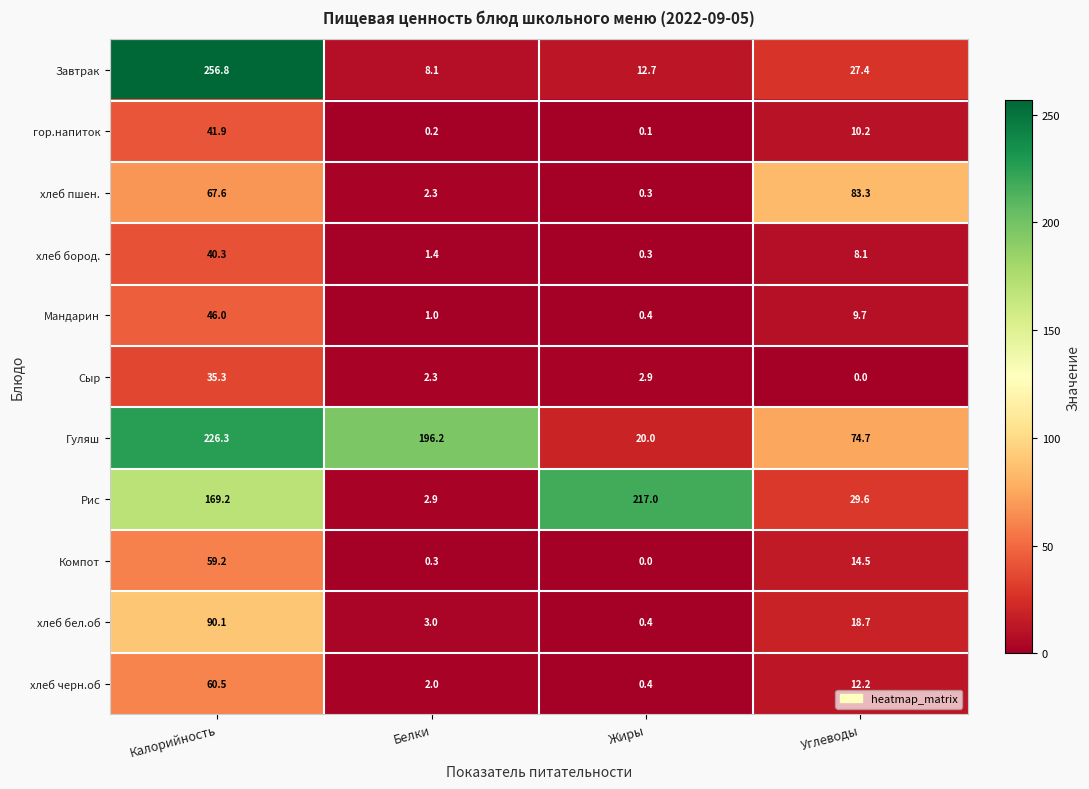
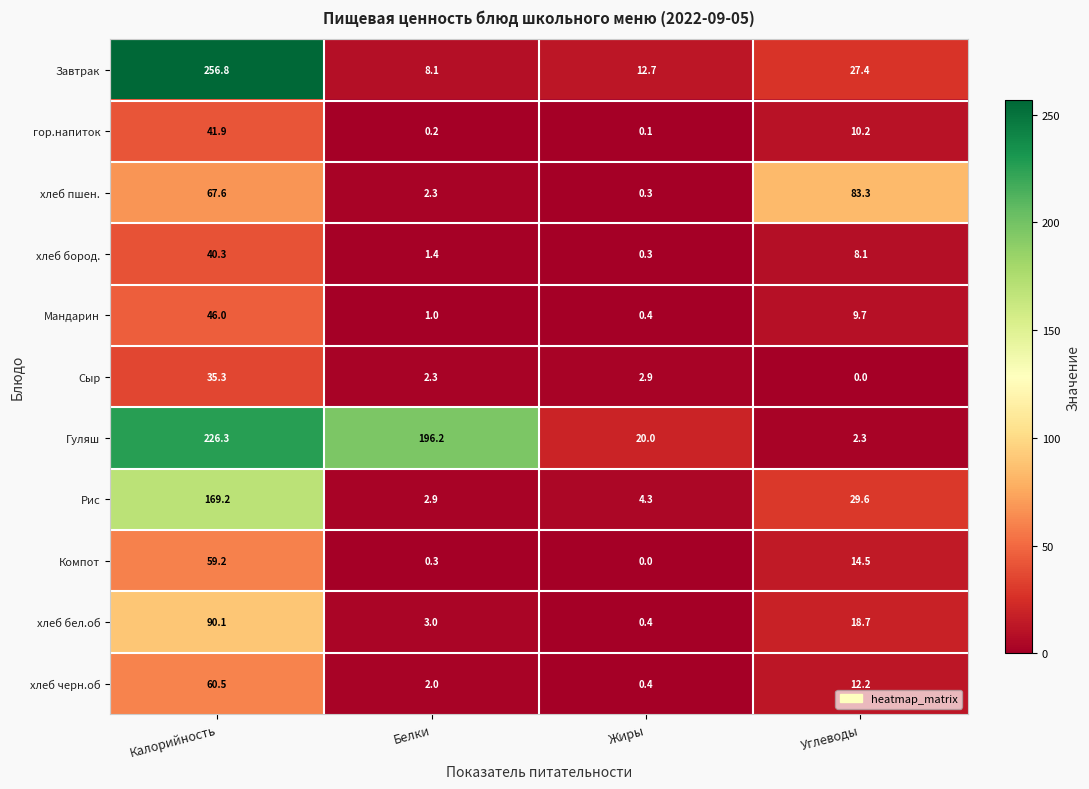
  {
    "Завтрак": {
      "Калорийность": 256.8,
      "Белки": 8.1,
      "Жиры": 12.7,
      "Углеводы": 27.4
    },
    "гор.напиток": {
      "Калорийность": 41.9,
      "Белки": 0.2,
      "Жиры": 0.1,
      "Углеводы": 10.2
    },
    "хлеб пшен.": {
      "Калорийность": 67.6,
      "Белки": 2.3,
      "Жиры": 0.3,
      "Углеводы": 83.3
    },
    "хлеб бород.": {
      "Калорийность": 40.3,
      "Белки": 1.4,
      "Жиры": 0.3,
      "Углеводы": 8.1
    },
    "Мандарин": {
      "Калорийность": 46.0,
      "Белки": 1.0,
      "Жиры": 0.4,
      "Углеводы": 9.7
    },
    "Сыр": {
      "Калорийность": 35.3,
      "Белки": 2.3,
      "Жиры": 2.9,
      "Углеводы": 0.0
    },
    "Гуляш": {
      "Калорийность": 226.3,
      "Белки": 196.2,
      "Жиры": 20.0,
-     "Углеводы": 74.7
+     "Углеводы": 2.3
    },
    "Рис": {
      "Калорийность": 169.2,
      "Белки": 2.9,
-     "Жиры": 217.0,
+     "Жиры": 4.3,
      "Углеводы": 29.6
    },
    "Компот": {
      "Калорийность": 59.2,
      "Белки": 0.3,
      "Жиры": 0.0,
      "Углеводы": 14.5
    },
    "хлеб бел.об": {
      "Калорийность": 90.1,
      "Белки": 3.0,
      "Жиры": 0.4,
      "Углеводы": 18.7
    },
    "хлеб черн.об": {
      "Калорийность": 60.5,
      "Белки": 2.0,
      "Жиры": 0.4,
      "Углеводы": 12.2
    }
  }
